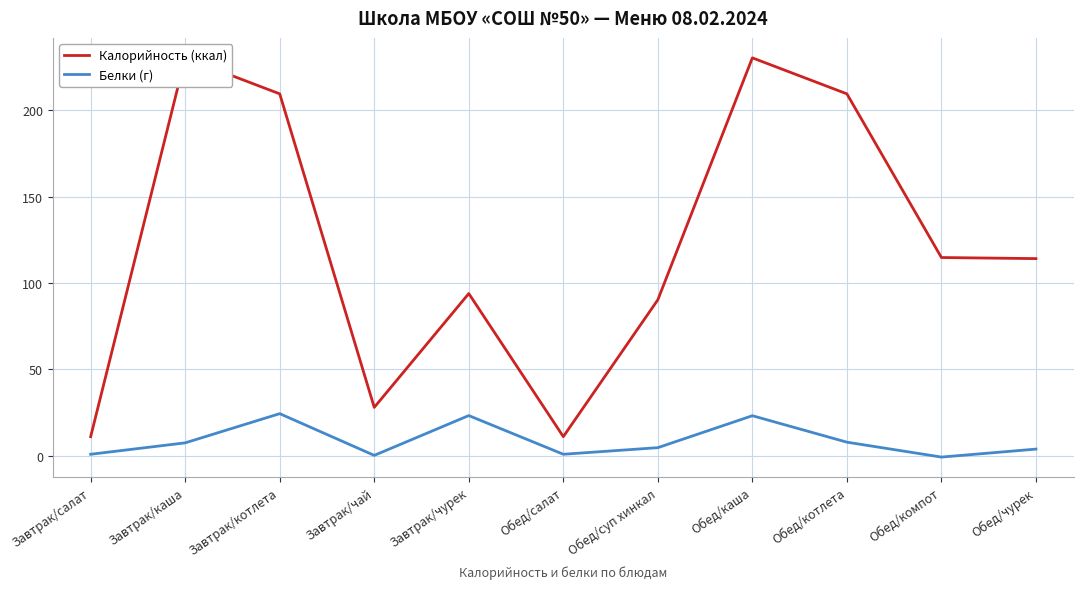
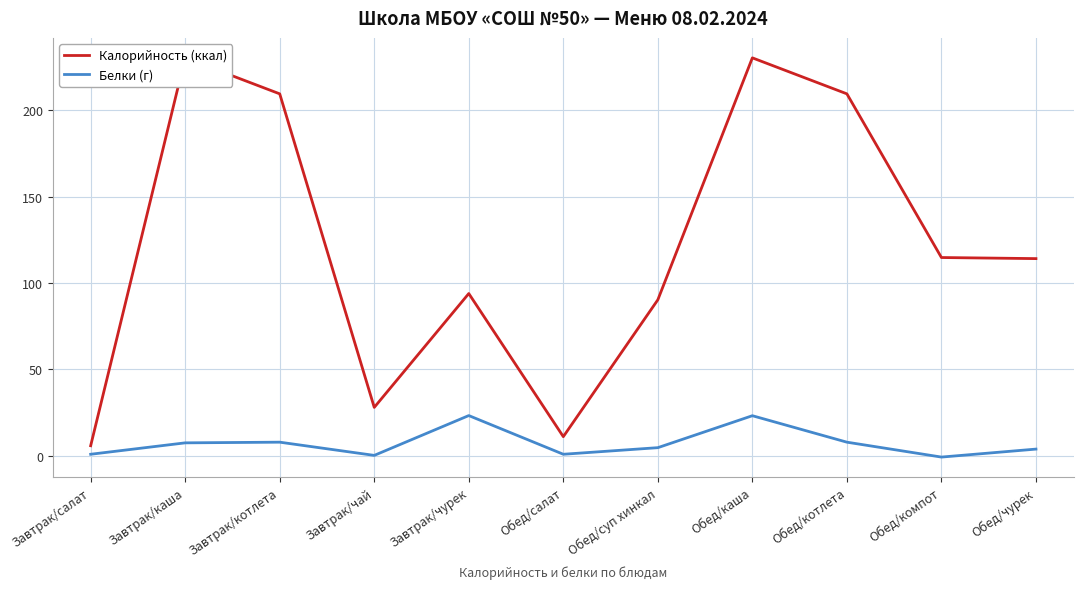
  {
    "Калорийность (ккал)": {
-     "Завтрак/салат": 11,
+     "Завтрак/салат": 6,
      "Завтрак/котлета": 210,
      "Завтрак/чай": 28,
      "Завтрак/чурек": 94,
      "Обед/салат": 11,
      "Обед/суп хинкал": 90,
      "Обед/каша": 230,
      "Обед/котлета": 210,
      "Обед/компот": 115,
      "Обед/чурек": 114
    },
    "Белки (г)": {
      "Завтрак/салат": 1,
      "Завтрак/каша": 7,
-     "Завтрак/котлета": 24,
+     "Завтрак/котлета": 8,
      "Завтрак/чай": 0,
      "Завтрак/чурек": 23,
      "Обед/салат": 1,
      "Обед/суп хинкал": 5,
      "Обед/каша": 23,
      "Обед/котлета": 8,
      "Обед/компот": -1,
      "Обед/чурек": 4
    }
  }
